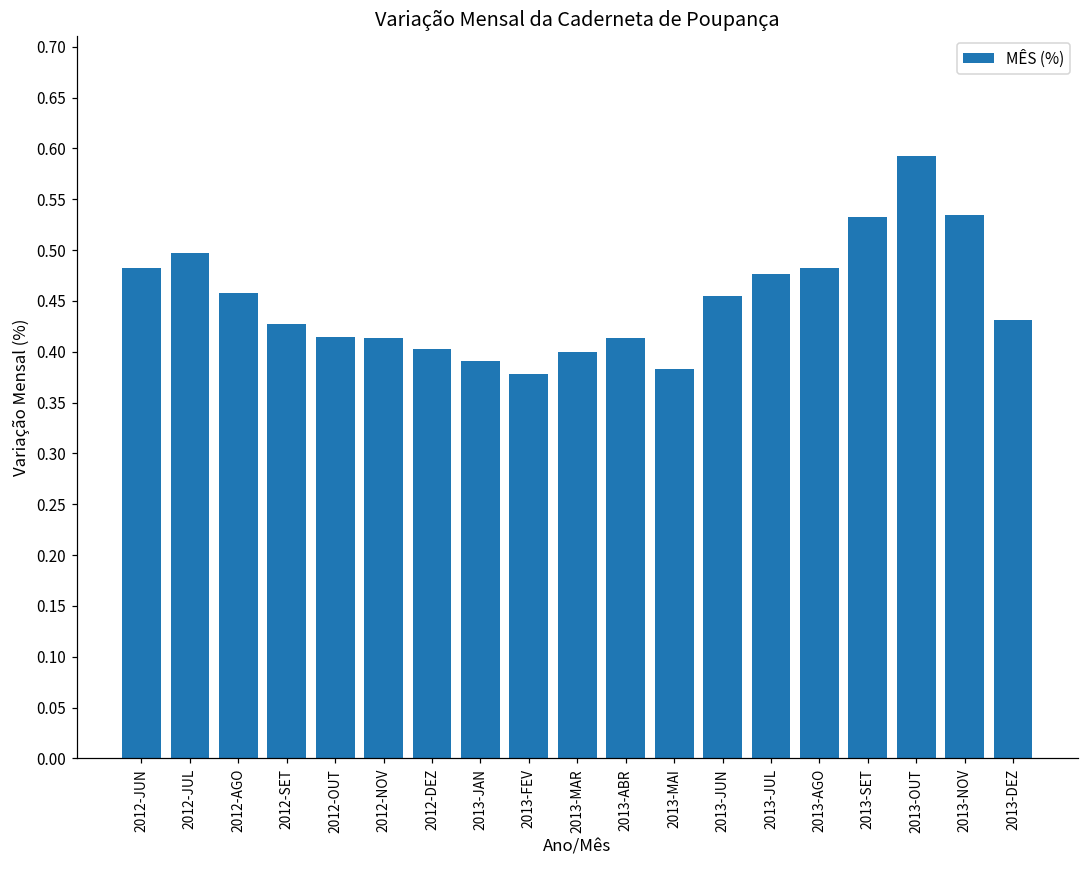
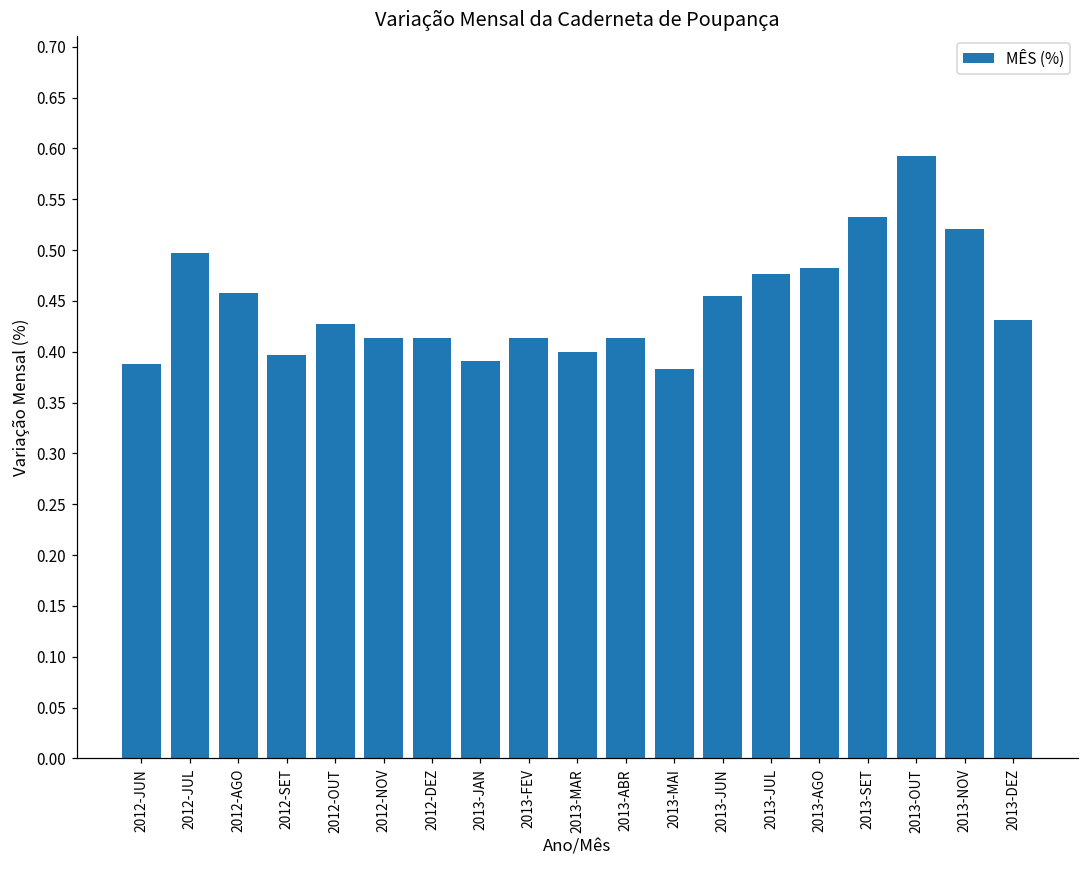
  {
-   "2012-JUN": 0.48,
+   "2012-JUN": 0.39,
    "2012-JUL": 0.50,
    "2012-AGO": 0.46,
-   "2012-SET": 0.43,
-   "2012-OUT": 0.41,
+   "2012-SET": 0.40,
+   "2012-OUT": 0.43,
    "2012-NOV": 0.41,
-   "2012-DEZ": 0.40,
+   "2012-DEZ": 0.41,
    "2013-JAN": 0.39,
-   "2013-FEV": 0.38,
+   "2013-FEV": 0.41,
    "2013-MAR": 0.40,
    "2013-ABR": 0.41,
    "2013-MAI": 0.38,
    "2013-JUN": 0.46,
    "2013-JUL": 0.48,
    "2013-AGO": 0.48,
    "2013-SET": 0.53,
    "2013-OUT": 0.59,
-   "2013-NOV": 0.53,
+   "2013-NOV": 0.52,
    "2013-DEZ": 0.43
  }
